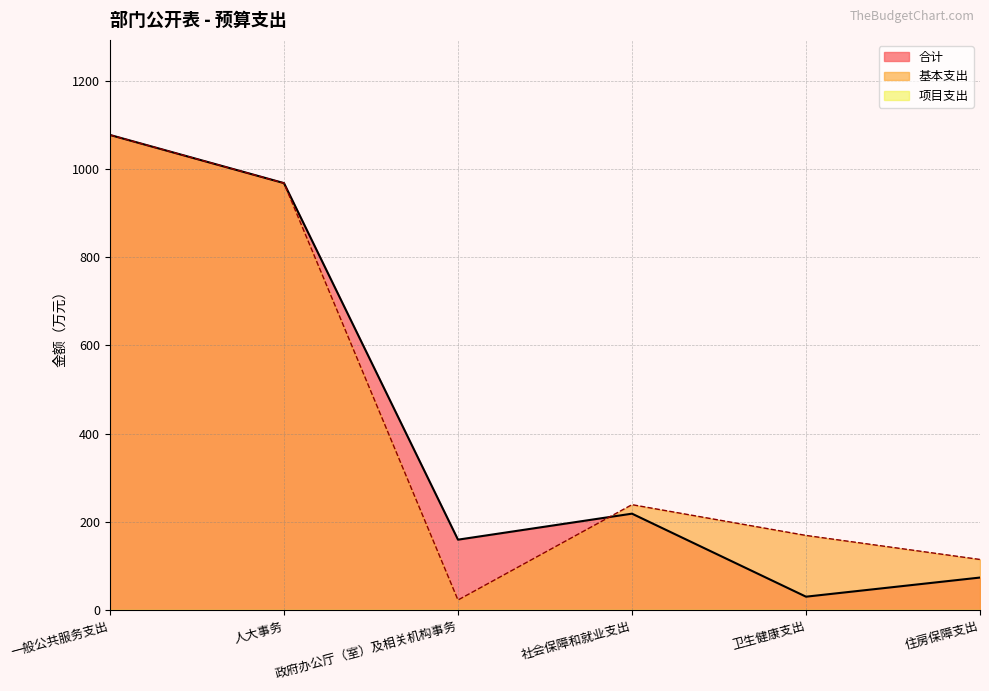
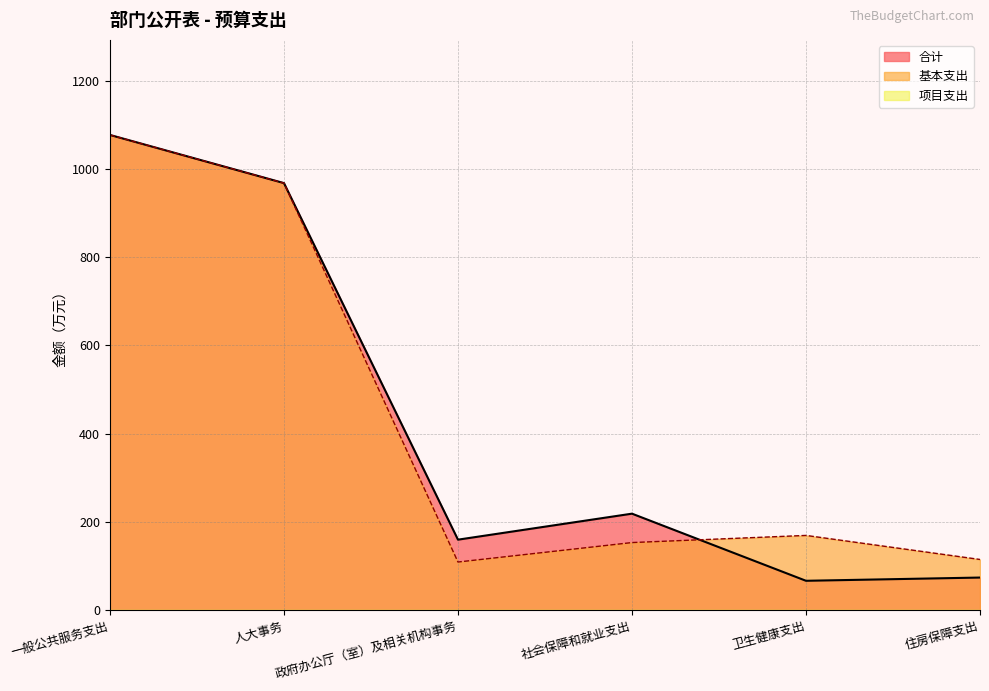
  {
    "合计": {
      "政府办公厅（室）及相关机构事务": 160,
      "社会保障和就业支出": 220,
-     "卫生健康支出": 30,
+     "卫生健康支出": 70,
      "住房保障支出": 70
    },
    "基本支出": {
-     "政府办公厅（室）及相关机构事务": 20,
-     "社会保障和就业支出": 240,
+     "政府办公厅（室）及相关机构事务": 110,
+     "社会保障和就业支出": 150,
      "卫生健康支出": 170,
      "住房保障支出": 110
    },
    "项目支出": {
      "一般公共服务支出": 0,
      "人大事务": 0,
      "政府办公厅（室）及相关机构事务": 0,
      "社会保障和就业支出": 0,
      "卫生健康支出": 0,
      "住房保障支出": 0
    }
  }
